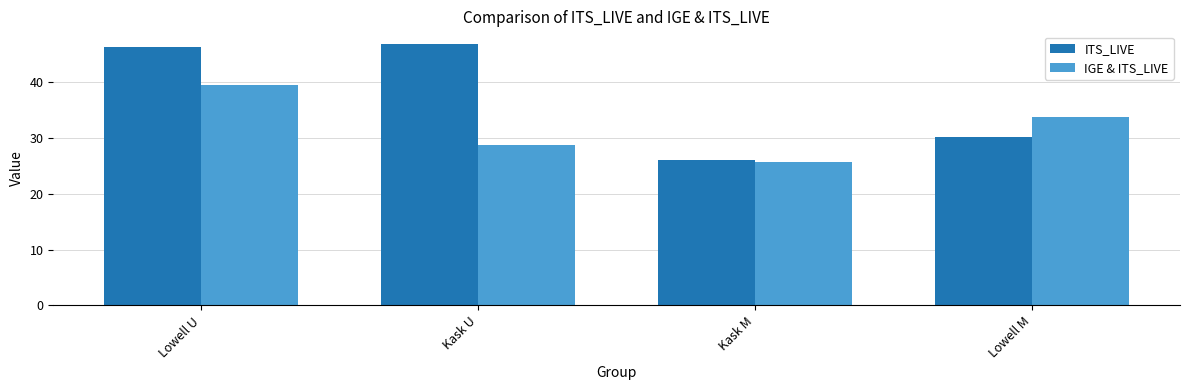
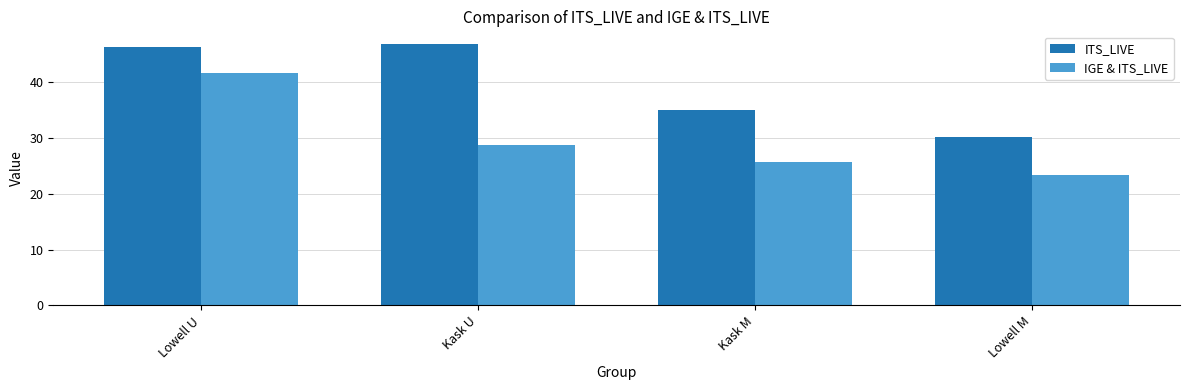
  {
    "ITS_LIVE": {
      "Lowell U": 46,
      "Kask U": 47,
-     "Kask M": 26,
+     "Kask M": 35,
      "Lowell M": 30
    },
    "IGE & ITS_LIVE": {
-     "Lowell U": 39,
+     "Lowell U": 42,
      "Kask U": 29,
      "Kask M": 26,
-     "Lowell M": 34
+     "Lowell M": 23
    }
  }
